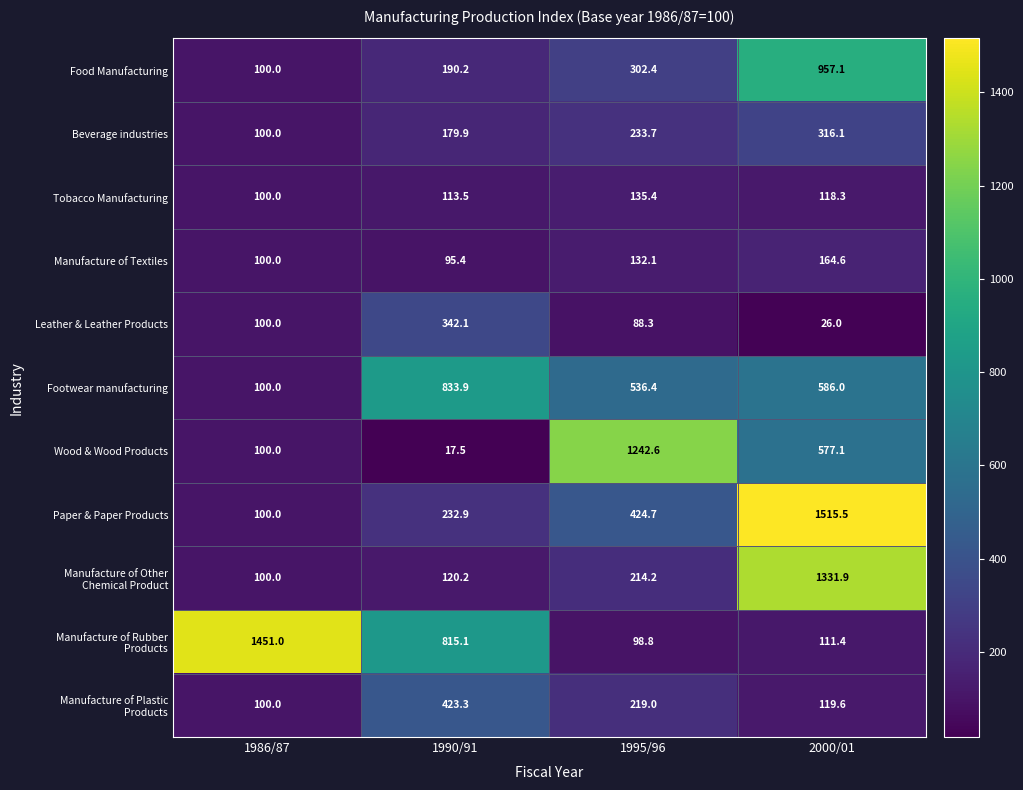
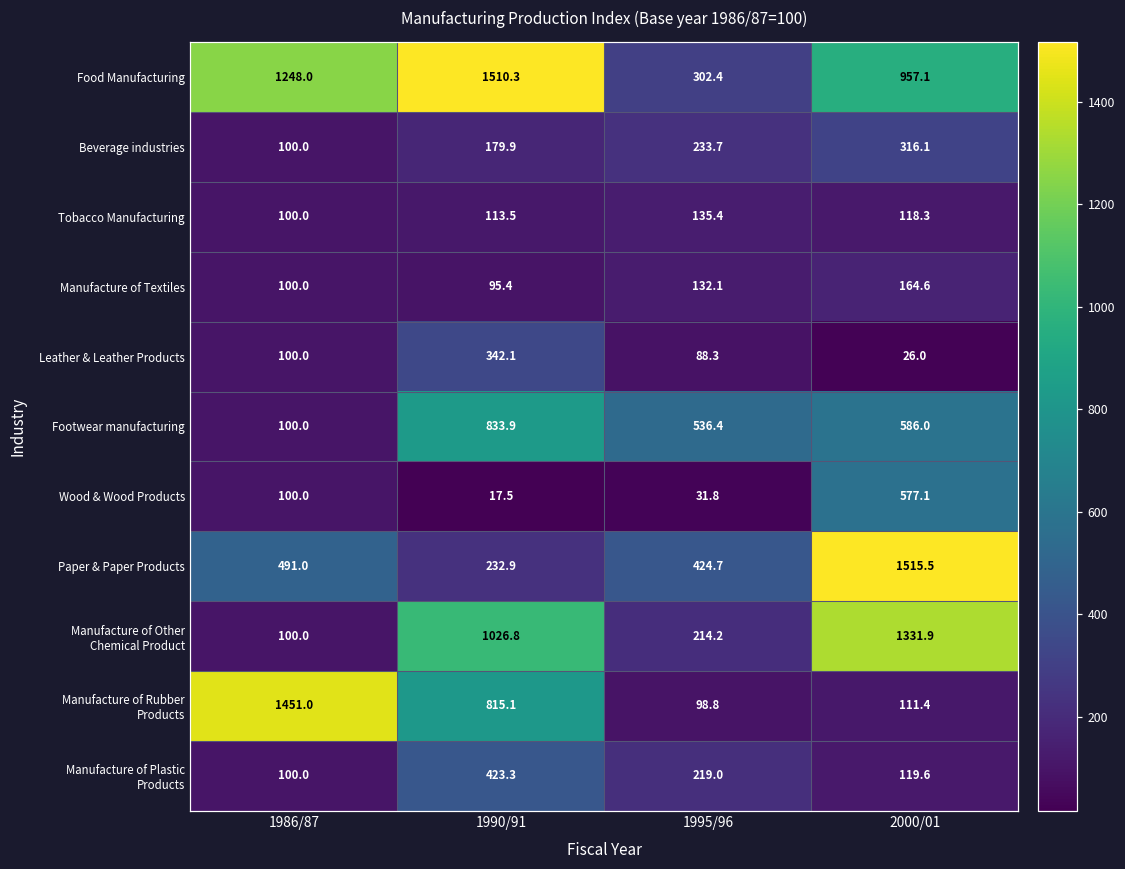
  {
    "Food Manufacturing": {
-     "1986/87": 100.0,
-     "1990/91": 190.2,
+     "1986/87": 1248.0,
+     "1990/91": 1510.3,
      "1995/96": 302.4,
      "2000/01": 957.1
    },
    "Beverage industries": {
      "1986/87": 100.0,
      "1990/91": 179.9,
      "1995/96": 233.7,
      "2000/01": 316.1
    },
    "Tobacco Manufacturing": {
      "1986/87": 100.0,
      "1990/91": 113.5,
      "1995/96": 135.4,
      "2000/01": 118.3
    },
    "Manufacture of Textiles": {
      "1986/87": 100.0,
      "1990/91": 95.4,
      "1995/96": 132.1,
      "2000/01": 164.6
    },
    "Leather & Leather Products": {
      "1986/87": 100.0,
      "1990/91": 342.1,
      "1995/96": 88.3,
      "2000/01": 26.0
    },
    "Footwear manufacturing": {
      "1986/87": 100.0,
      "1990/91": 833.9,
      "1995/96": 536.4,
      "2000/01": 586.0
    },
    "Wood & Wood Products": {
      "1986/87": 100.0,
      "1990/91": 17.5,
-     "1995/96": 1242.6,
+     "1995/96": 31.8,
      "2000/01": 577.1
    },
    "Paper & Paper Products": {
-     "1986/87": 100.0,
+     "1986/87": 491.0,
      "1990/91": 232.9,
      "1995/96": 424.7,
      "2000/01": 1515.5
    },
    "Manufacture of Other Chemical Product": {
      "1986/87": 100.0,
-     "1990/91": 120.2,
+     "1990/91": 1026.8,
      "1995/96": 214.2,
      "2000/01": 1331.9
    },
    "Manufacture of Rubber Products": {
      "1986/87": 1451.0,
      "1990/91": 815.1,
      "1995/96": 98.8,
      "2000/01": 111.4
    },
    "Manufacture of Plastic Products": {
      "1986/87": 100.0,
      "1990/91": 423.3,
      "1995/96": 219.0,
      "2000/01": 119.6
    }
  }
